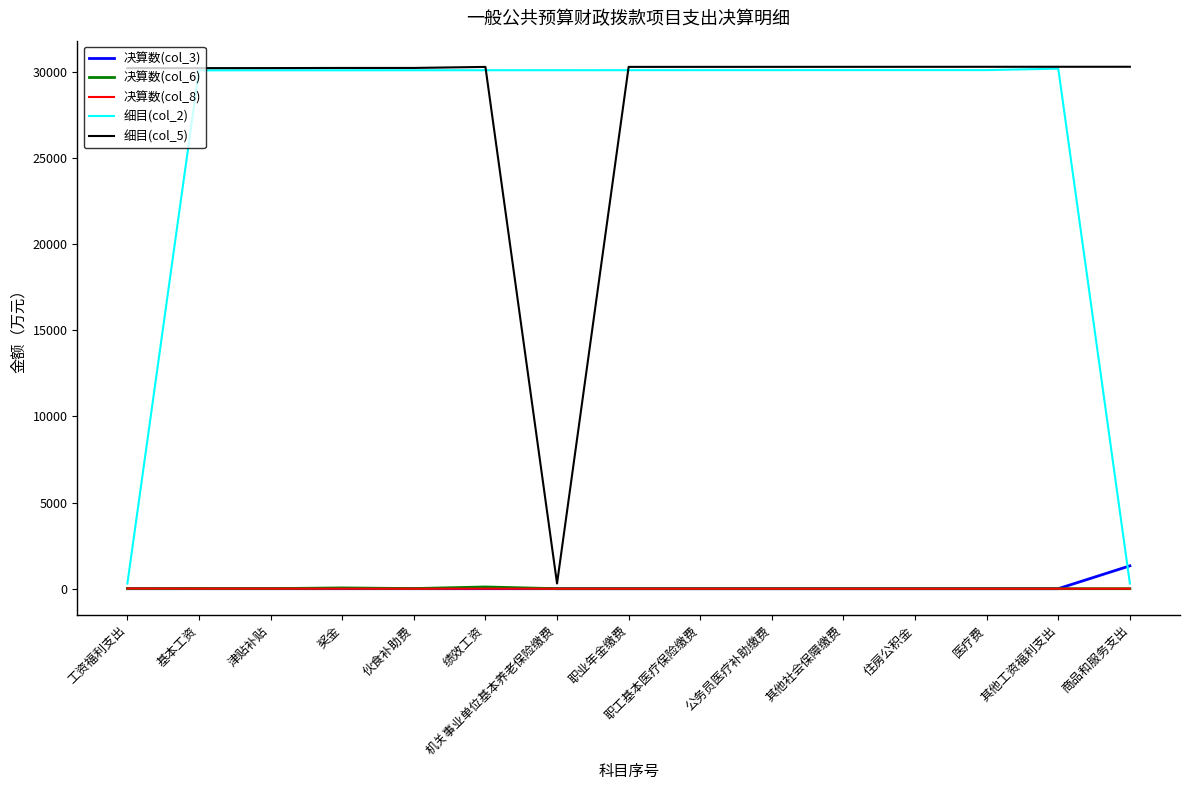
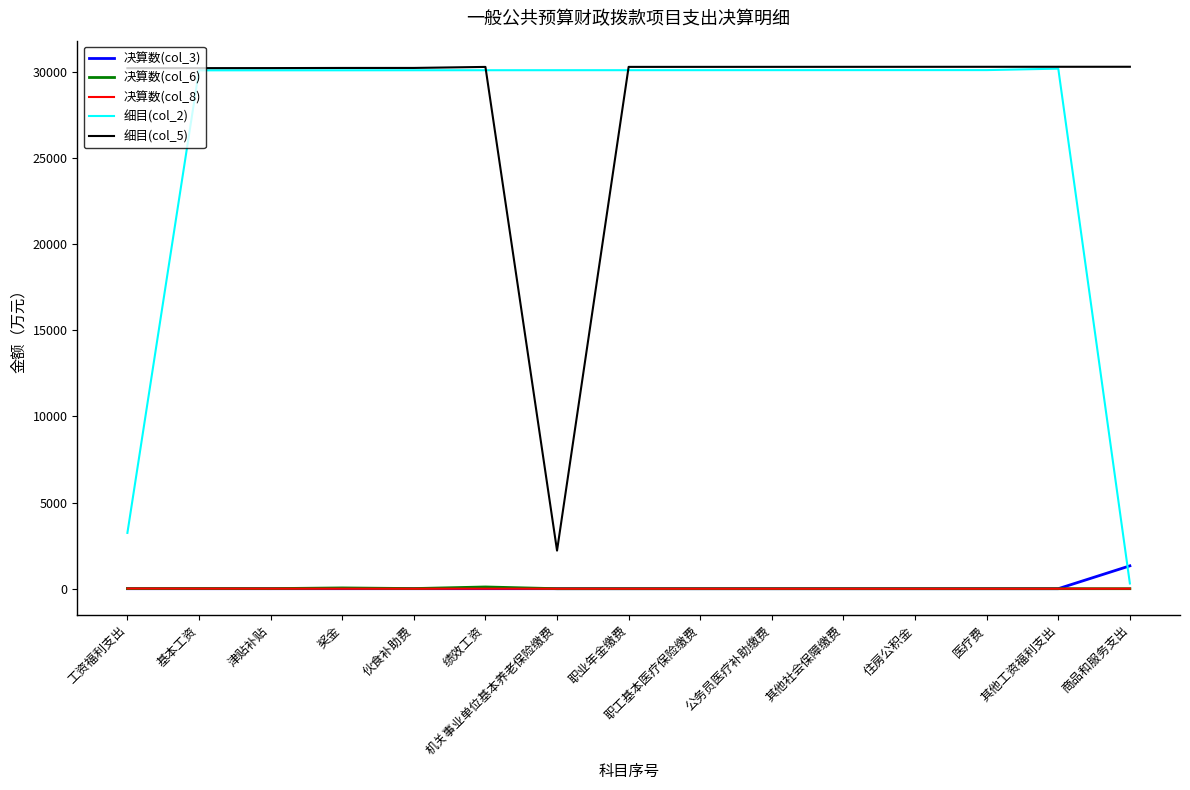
  {
    "决算数(col_3)": {
      "商品和服务支出": 1300
    },
    "细目(col_2)": {
-     "工资福利支出": 300,
+     "工资福利支出": 3200,
      "绩效工资": 30100,
      "机关事业单位基本养老保险缴费": 30100,
      "职业年金缴费": 30100,
      "职工基本医疗保险缴费": 30100,
      "公务员医疗补助缴费": 30100,
      "其他社会保障缴费": 30100,
      "住房公积金": 30100,
      "医疗费": 30100,
      "商品和服务支出": 300
    },
    "细目(col_5)": {
      "绩效工资": 30300,
-     "机关事业单位基本养老保险缴费": 300,
+     "机关事业单位基本养老保险缴费": 2200,
      "职业年金缴费": 30300,
      "职工基本医疗保险缴费": 30300,
      "公务员医疗补助缴费": 30300,
      "其他社会保障缴费": 30300,
      "住房公积金": 30300,
      "医疗费": 30300,
      "商品和服务支出": 30300
    }
  }
